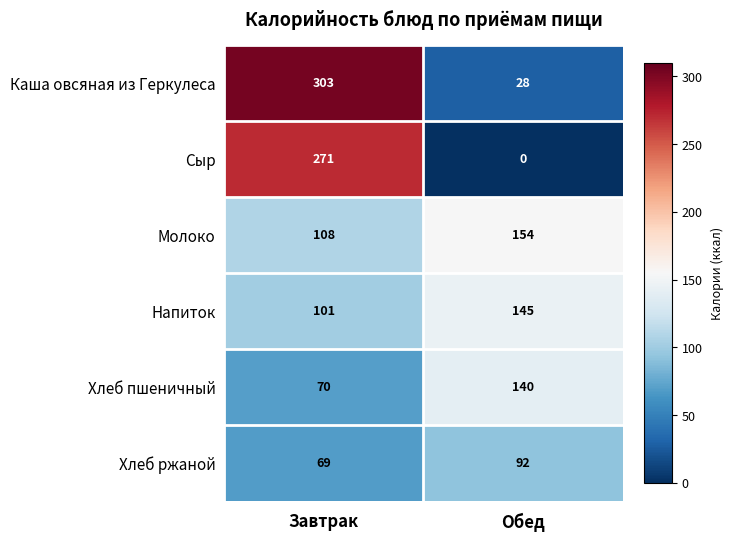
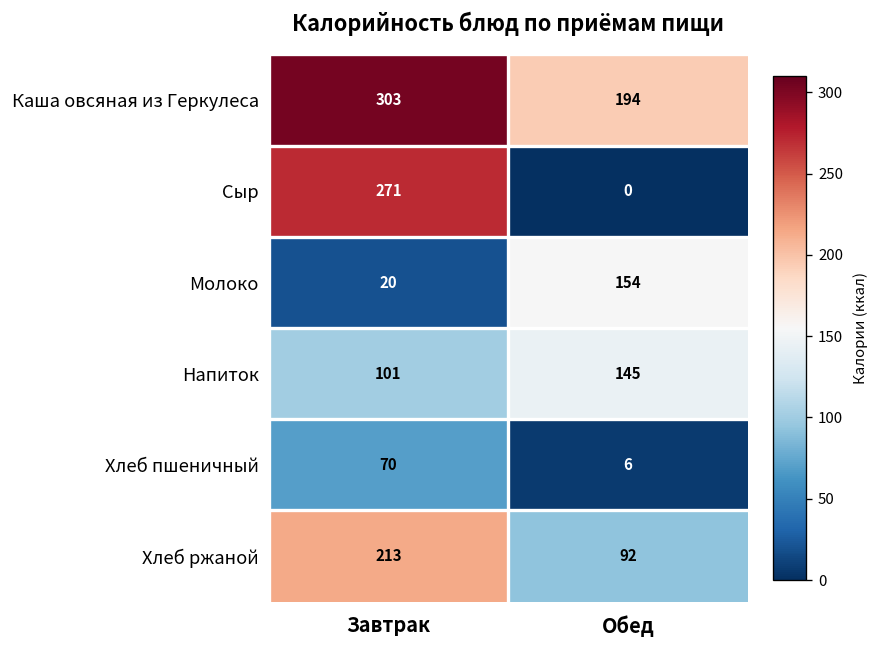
  {
    "Каша овсяная из Геркулеса": {
      "Завтрак": 303,
-     "Обед": 28
+     "Обед": 194
    },
    "Сыр": {
      "Завтрак": 271,
      "Обед": 0
    },
    "Молоко": {
-     "Завтрак": 108,
+     "Завтрак": 20,
      "Обед": 154
    },
    "Напиток": {
      "Завтрак": 101,
      "Обед": 145
    },
    "Хлеб пшеничный": {
      "Завтрак": 70,
-     "Обед": 140
+     "Обед": 6
    },
    "Хлеб ржаной": {
-     "Завтрак": 69,
+     "Завтрак": 213,
      "Обед": 92
    }
  }
